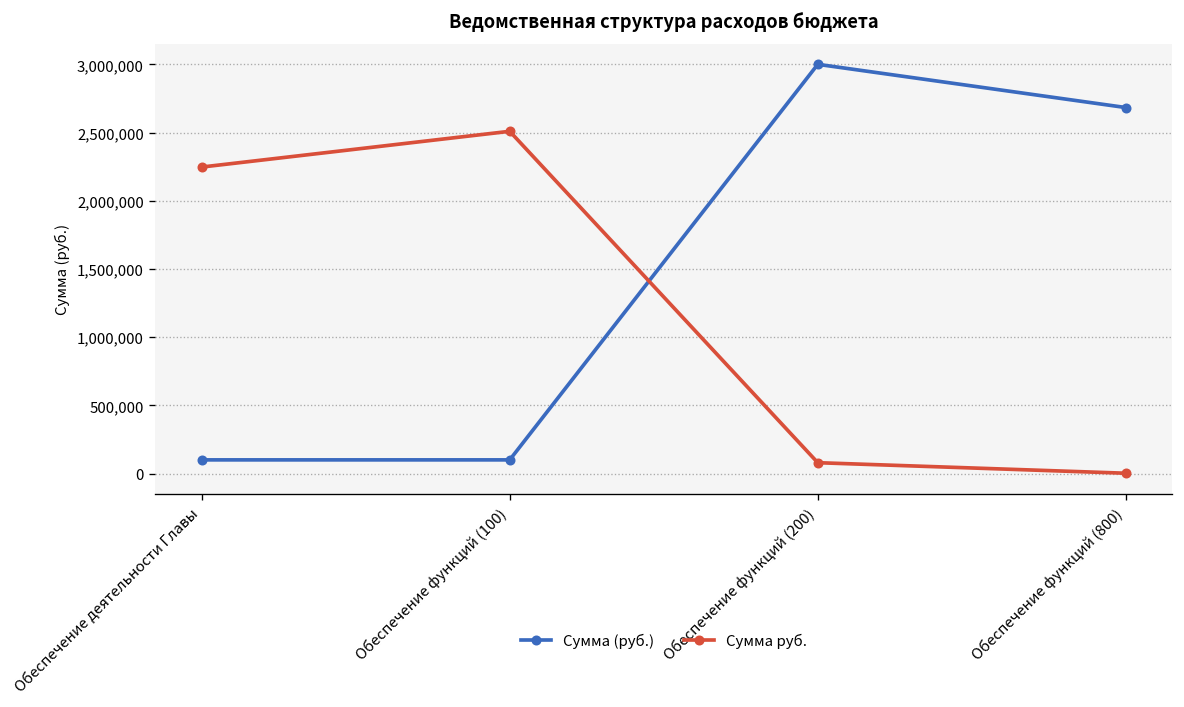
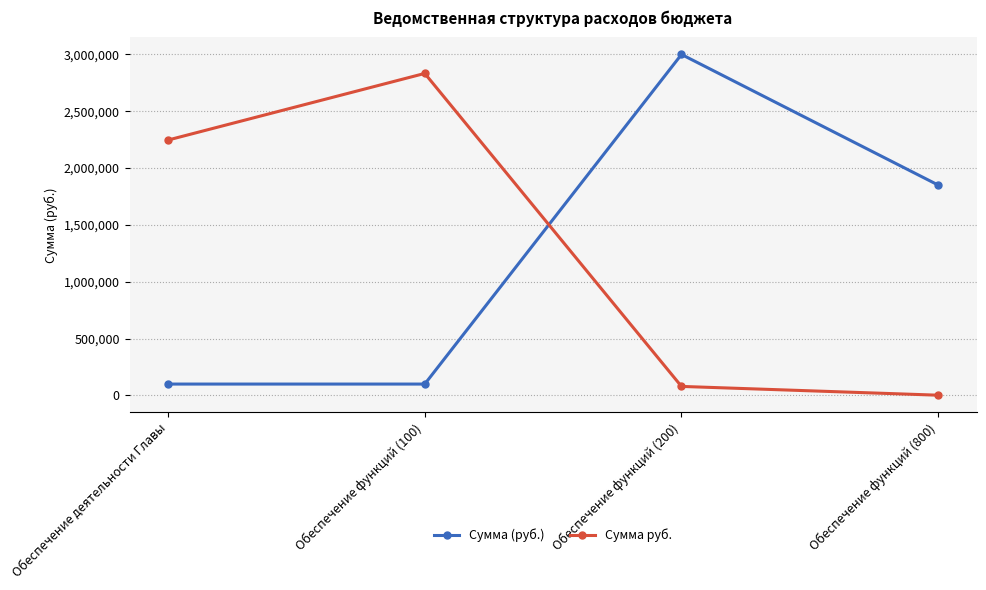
  {
    "Сумма (руб.)": {
      "Обеспечение деятельности Главы": "100,000",
      "Обеспечение функций (100)": "100,000",
      "Обеспечение функций (200)": "3,000,000",
-     "Обеспечение функций (800)": "2,680,000"
+     "Обеспечение функций (800)": "1,850,000"
    },
    "Сумма руб.": {
      "Обеспечение деятельности Главы": "2,250,000",
-     "Обеспечение функций (100)": "2,510,000",
+     "Обеспечение функций (100)": "2,830,000",
      "Обеспечение функций (200)": "80,000",
      "Обеспечение функций (800)": "0"
    }
  }
